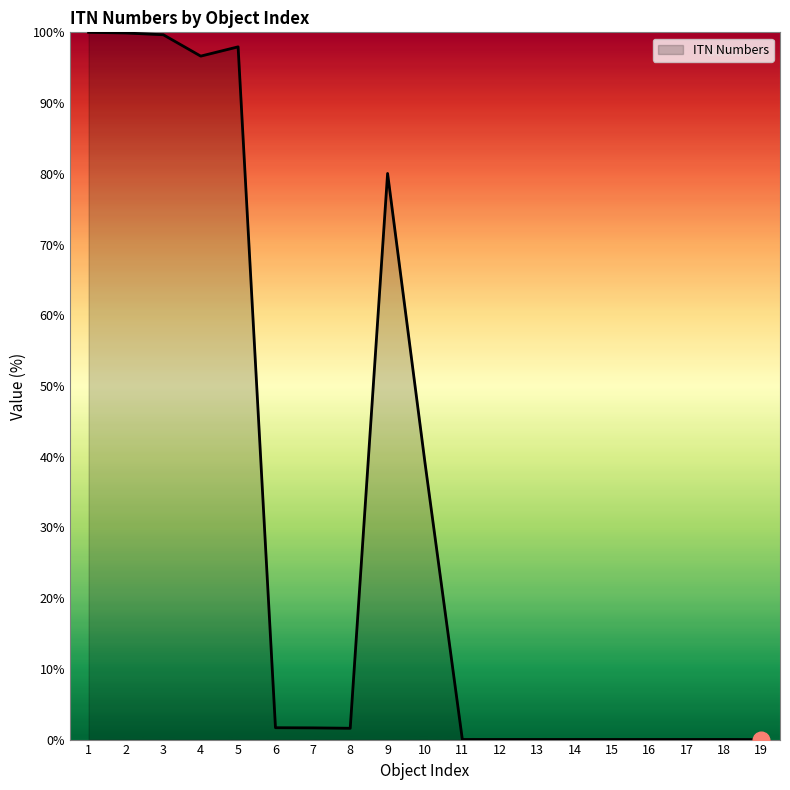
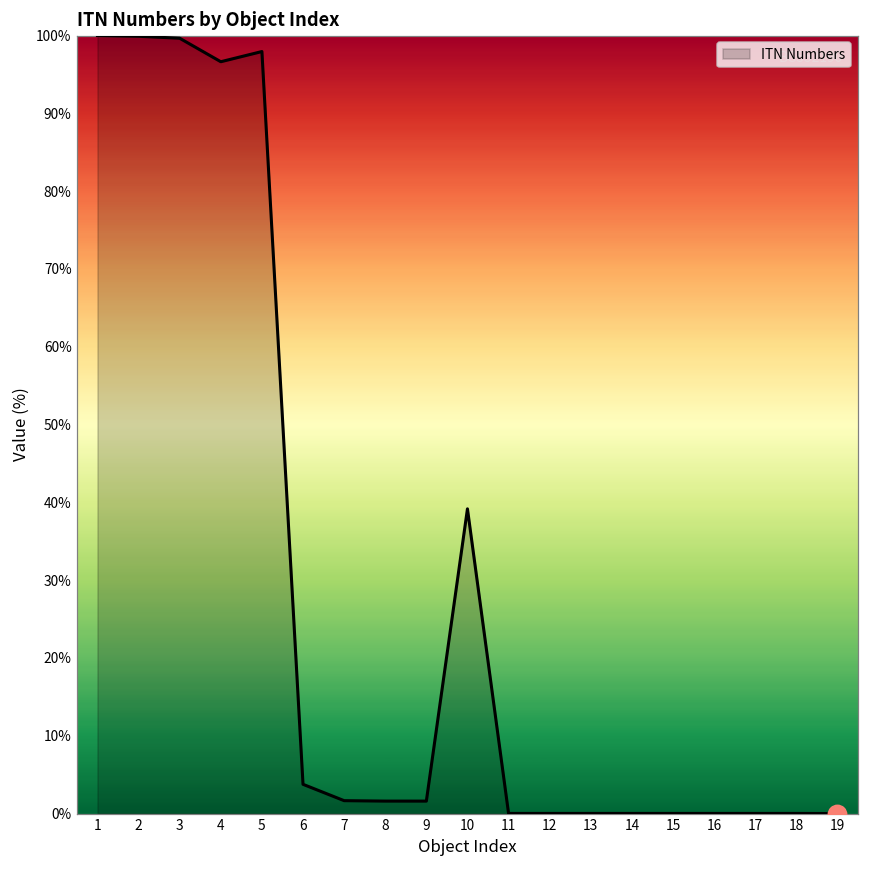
  {
    "ITN Numbers": {
      "1": "100%",
      "2": "100%",
      "3": "100%",
      "4": "97%",
      "5": "98%",
-     "6": "2%",
+     "6": "4%",
      "7": "2%",
      "8": "2%",
-     "9": "80%",
+     "9": "2%",
      "10": "39%",
      "11": "0%",
      "12": "0%",
      "13": "0%",
      "14": "0%",
      "15": "0%",
      "16": "0%",
      "17": "0%",
      "18": "0%"
    }
  }
